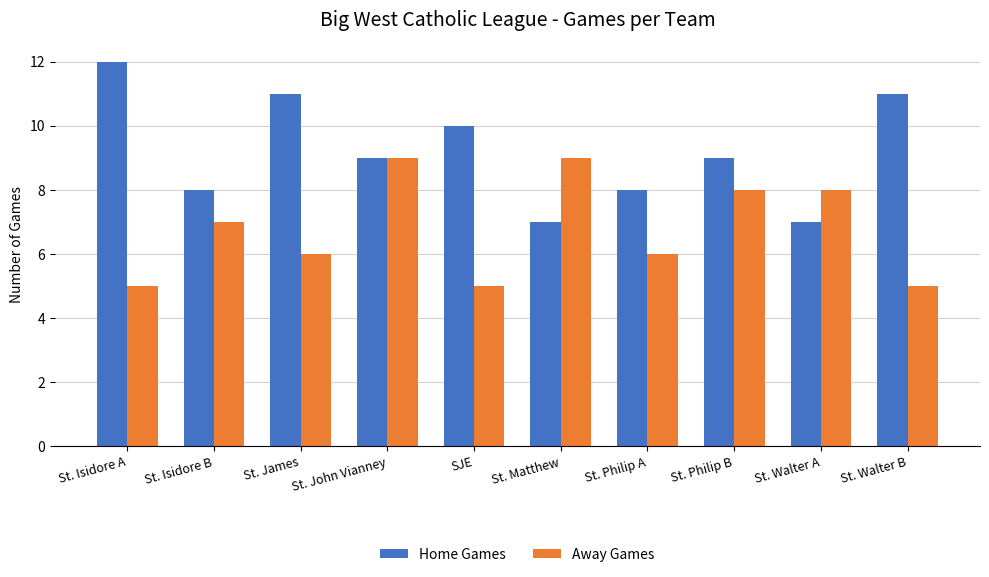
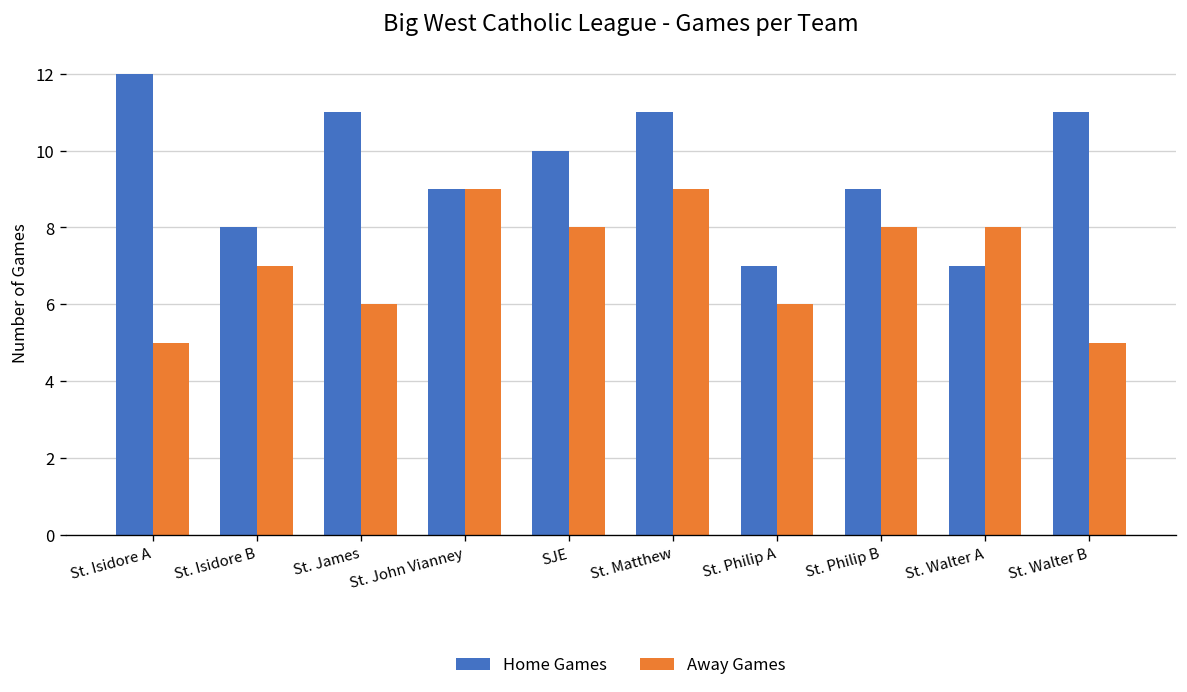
  {
    "Home Games": {
      "St. Isidore A": 12,
      "St. Isidore B": 8,
      "St. James": 11,
      "St. John Vianney": 9,
      "SJE": 10,
-     "St. Matthew": 7,
-     "St. Philip A": 8,
+     "St. Matthew": 11,
+     "St. Philip A": 7,
      "St. Philip B": 9,
      "St. Walter A": 7,
      "St. Walter B": 11
    },
    "Away Games": {
      "St. Isidore A": 5,
      "St. Isidore B": 7,
      "St. James": 6,
      "St. John Vianney": 9,
-     "SJE": 5,
+     "SJE": 8,
      "St. Matthew": 9,
      "St. Philip A": 6,
      "St. Philip B": 8,
      "St. Walter A": 8,
      "St. Walter B": 5
    }
  }
